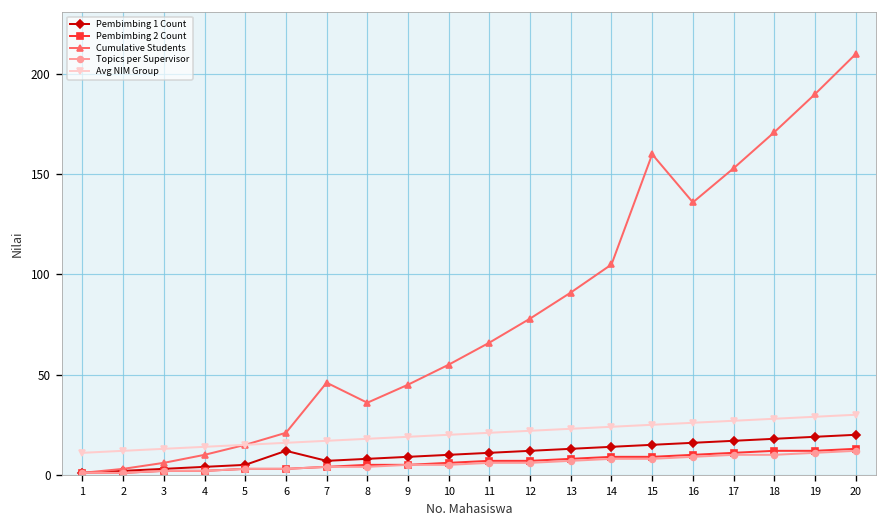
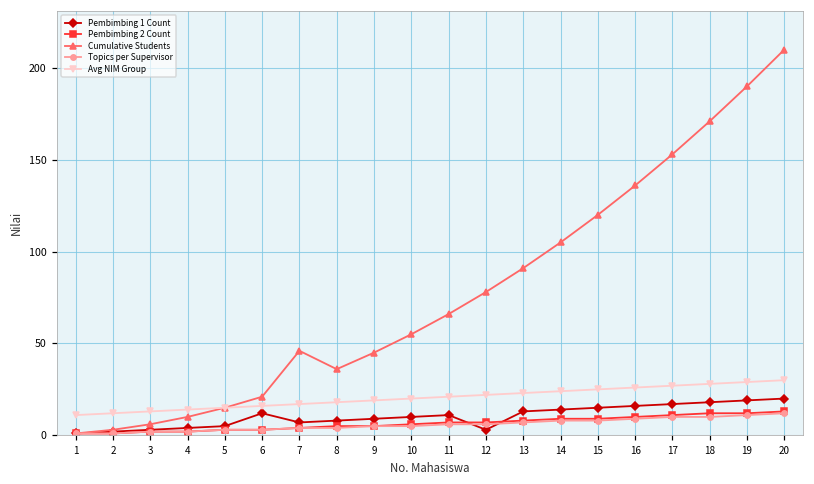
  {
    "Pembimbing 1 Count": {
      "4": 4,
      "5": 5,
      "6": 12,
      "7": 7,
      "8": 8,
      "9": 9,
      "10": 10,
      "11": 11,
-     "12": 12,
+     "12": 3,
      "13": 13,
      "14": 14,
      "15": 15,
      "16": 16,
      "17": 17,
      "18": 18,
      "19": 19,
      "20": 20
    },
    "Pembimbing 2 Count": {
      "18": 12
    },
    "Cumulative Students": {
      "3": 6,
      "4": 10,
      "6": 21,
      "7": 46,
      "8": 36,
      "9": 45,
      "10": 55,
      "11": 66,
      "12": 78,
      "13": 91,
      "14": 105,
-     "15": 160,
+     "15": 120,
      "16": 136,
      "17": 153,
      "18": 171,
      "19": 190,
      "20": 210
    },
    "Topics per Supervisor": {
      "18": 10
    },
    "Avg NIM Group": {
      "1": 11,
      "2": 12,
      "3": 13,
      "4": 14,
      "6": 16,
      "7": 17,
      "8": 18,
      "9": 19,
      "10": 20,
      "11": 21,
      "12": 22,
      "13": 23,
      "14": 24,
      "15": 25,
      "16": 26,
      "17": 27,
      "18": 28,
      "19": 29,
      "20": 30
    }
  }
